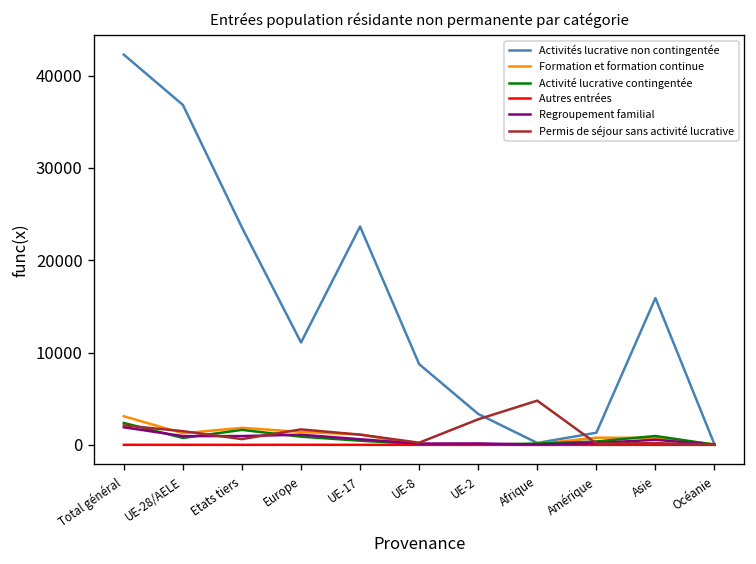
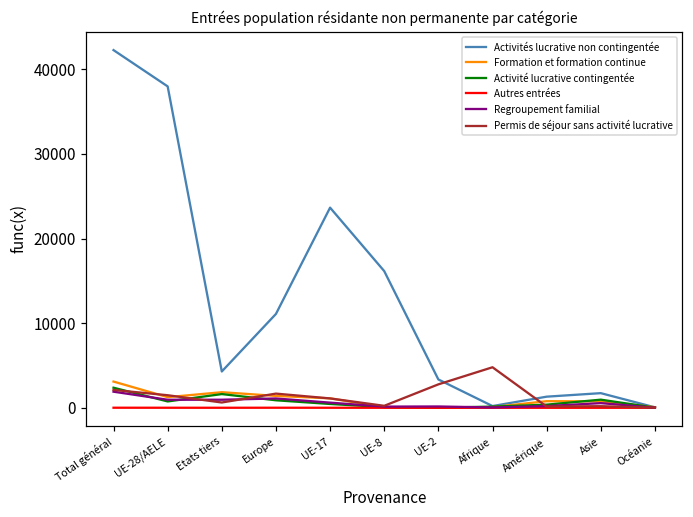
  {
    "Activités lucrative non contingentée": {
      "Total général": 42000,
-     "UE-28/AELE": 37000,
-     "Etats tiers": 24000,
+     "UE-28/AELE": 38000,
+     "Etats tiers": 4000,
      "Europe": 11000,
      "UE-17": 24000,
-     "UE-8": 9000,
+     "UE-8": 16000,
      "UE-2": 3000,
      "Amérique": 1000,
-     "Asie": 16000
+     "Asie": 2000
    },
    "Formation et formation continue": {
      "Total général": 3000,
      "Amérique": 1000
    },
    "Autres entrées": {
      "Total général": 0,
      "UE-28/AELE": 0,
      "Etats tiers": 0,
      "Europe": 0,
      "UE-17": 0
    },
    "Permis de séjour sans activité lucrative": {
      "UE-2": 3000,
      "Afrique": 5000
    }
  }
